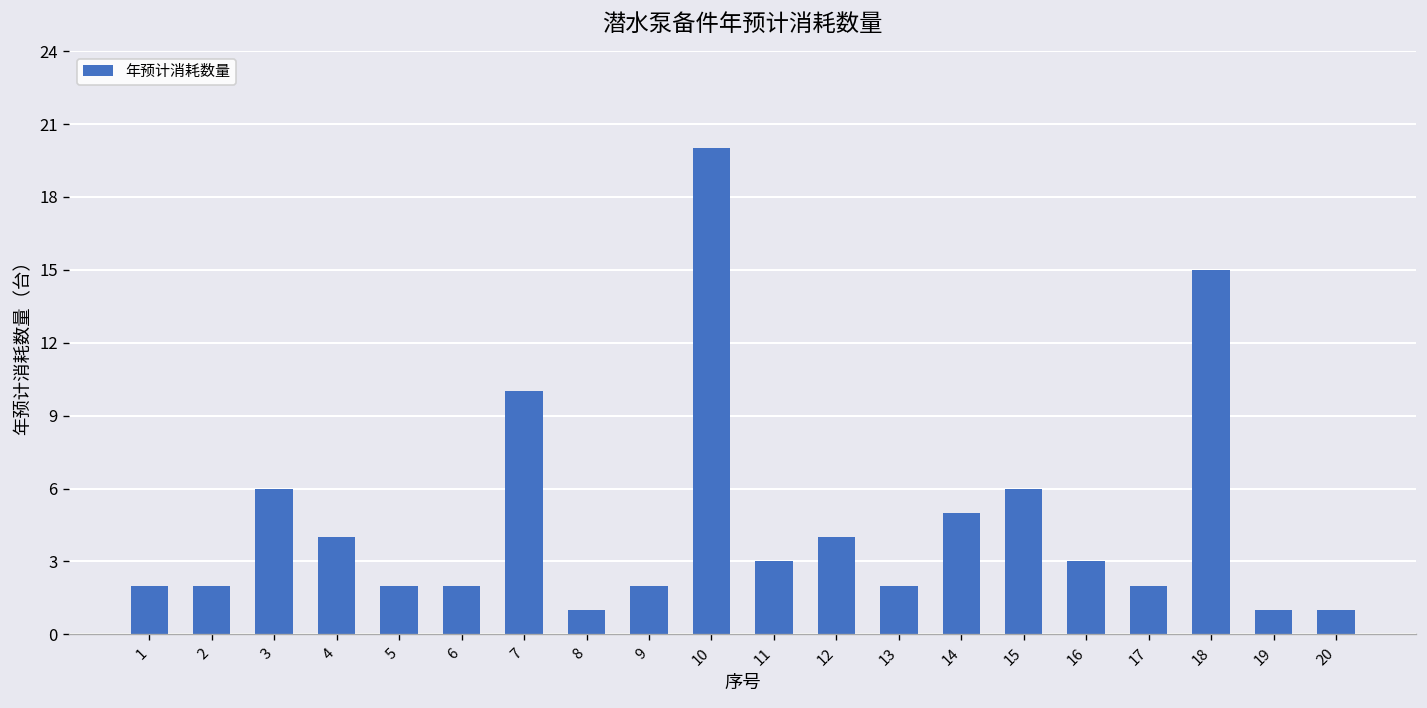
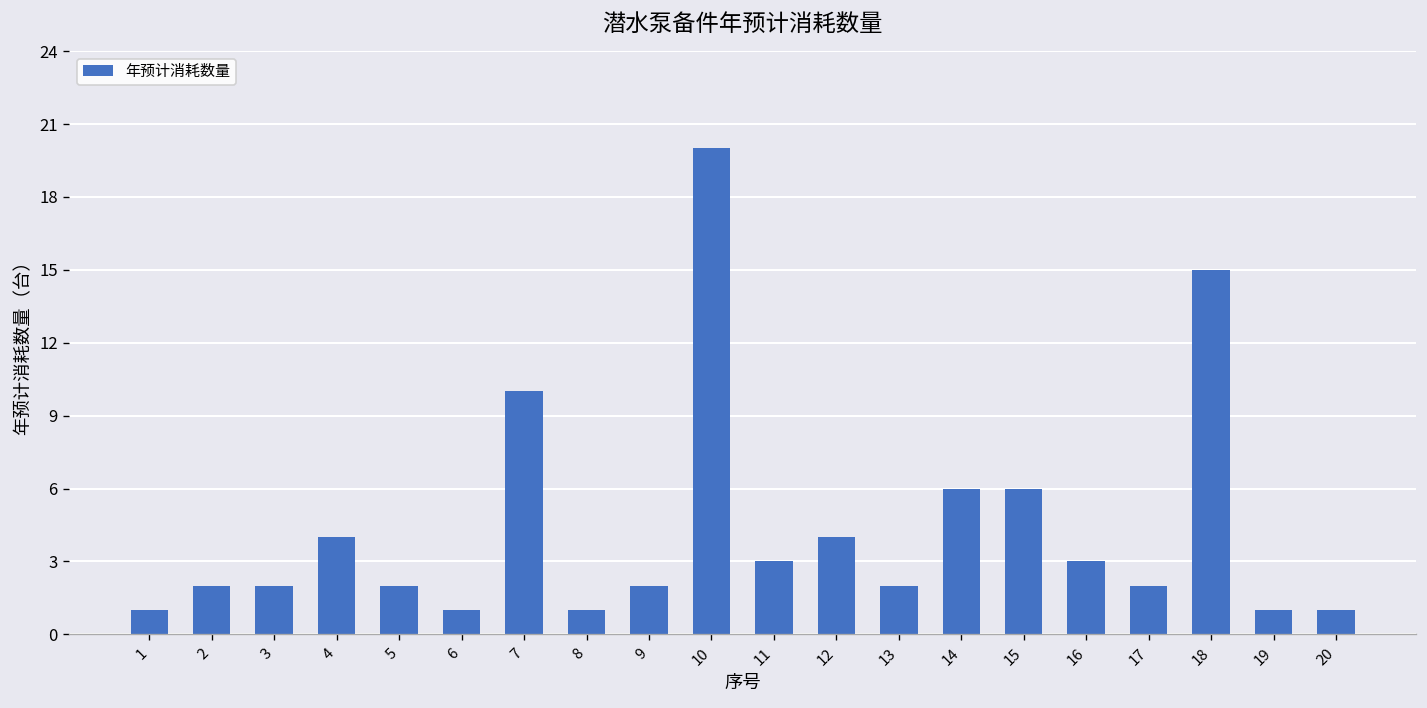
  {
-   "1": 2,
+   "1": 1,
    "2": 2,
-   "3": 6,
+   "3": 2,
    "4": 4,
    "5": 2,
-   "6": 2,
+   "6": 1,
    "7": 10,
    "8": 1,
    "9": 2,
    "10": 20,
    "11": 3,
    "12": 4,
    "13": 2,
-   "14": 5,
+   "14": 6,
    "15": 6,
    "16": 3,
    "17": 2,
    "18": 15,
    "19": 1,
    "20": 1
  }
